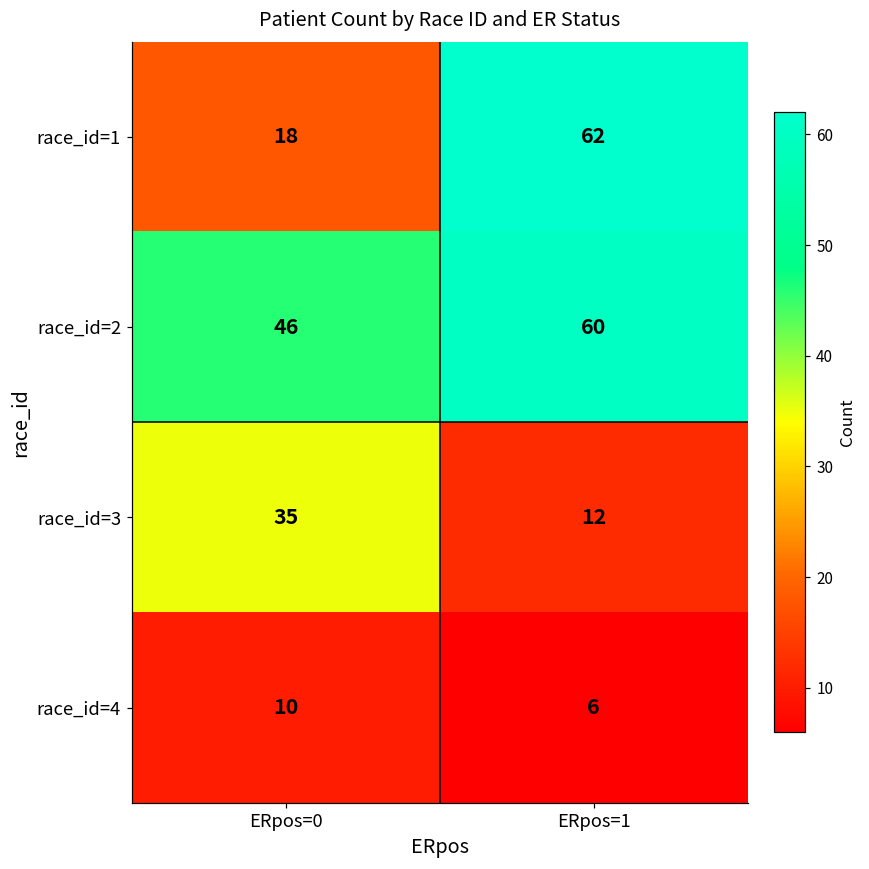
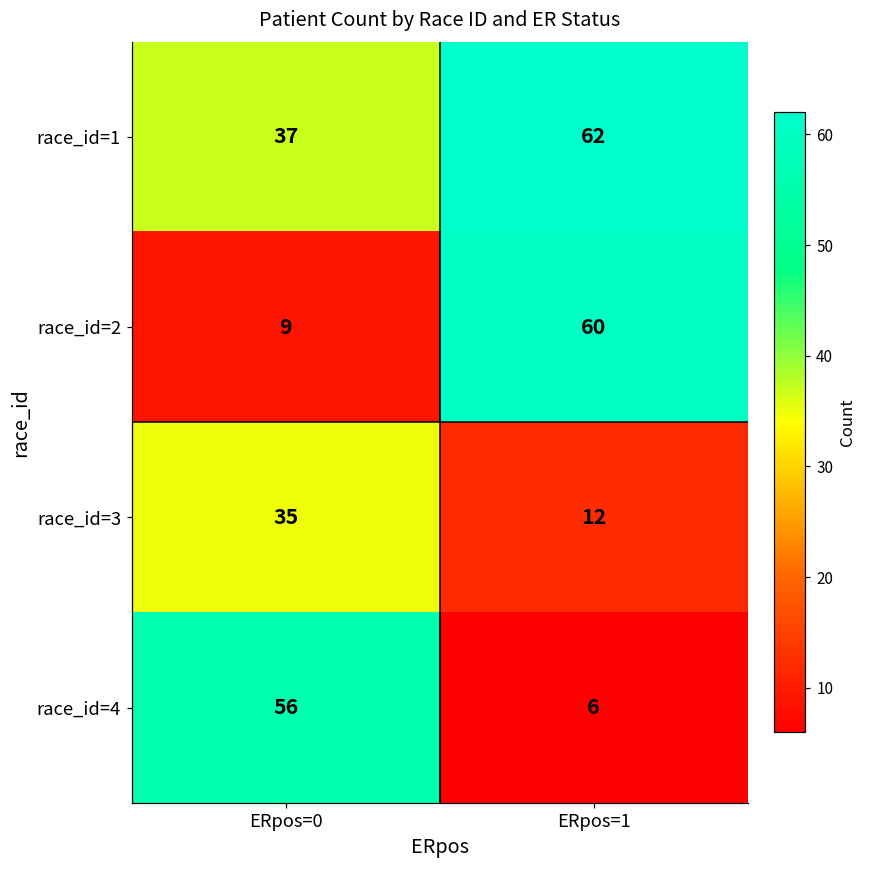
  {
    "race_id=1": {
-     "ERpos=0": 18,
+     "ERpos=0": 37,
      "ERpos=1": 62
    },
    "race_id=2": {
-     "ERpos=0": 46,
+     "ERpos=0": 9,
      "ERpos=1": 60
    },
    "race_id=3": {
      "ERpos=0": 35,
      "ERpos=1": 12
    },
    "race_id=4": {
-     "ERpos=0": 10,
+     "ERpos=0": 56,
      "ERpos=1": 6
    }
  }
